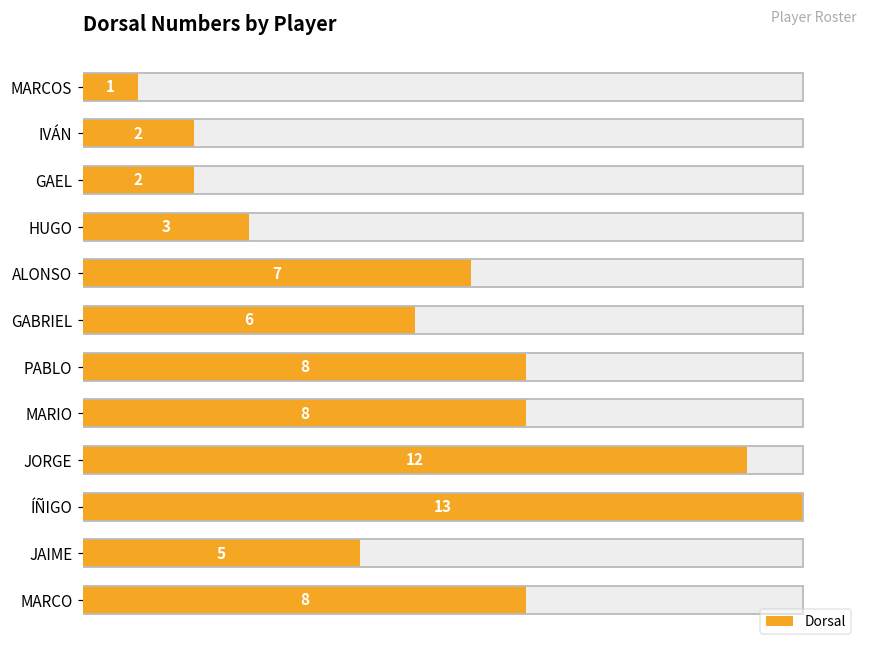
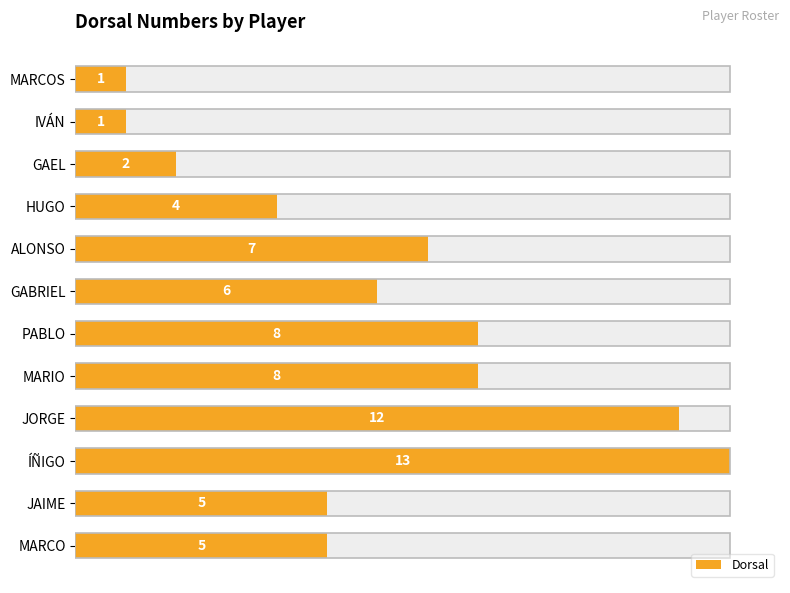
  {
    "Dorsal": {
-     "IVÁN": 2,
-     "HUGO": 3,
+     "IVÁN": 1,
+     "HUGO": 4,
      "ÍÑIGO": 13,
-     "MARCO": 8
+     "MARCO": 5
    }
  }
